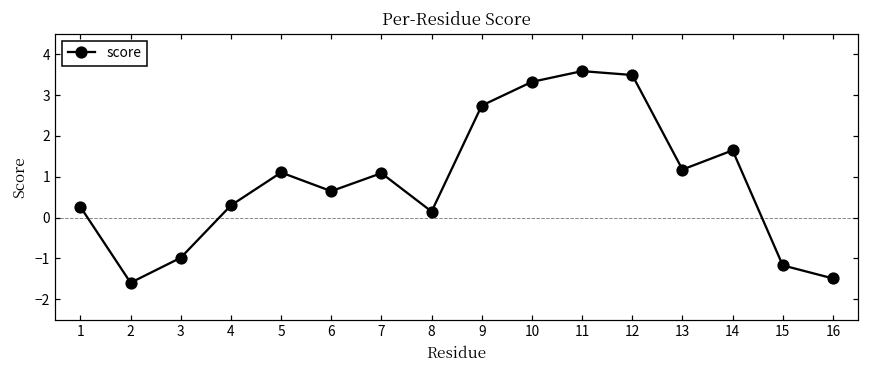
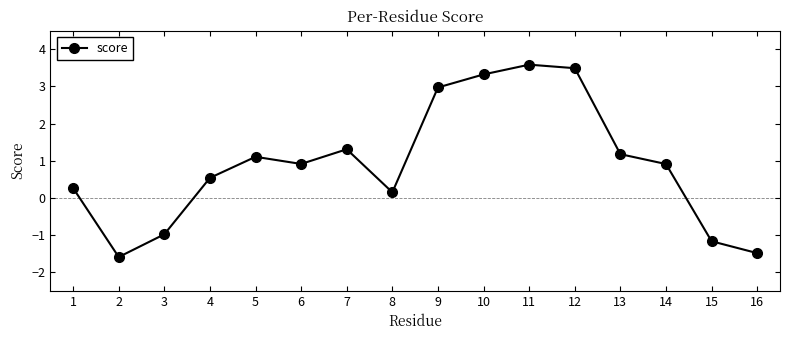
  {
    "1": 0.3,
    "2": -1.6,
    "3": -1.0,
-   "4": 0.3,
+   "4": 0.5,
    "5": 1.1,
-   "6": 0.6,
-   "7": 1.1,
+   "6": 0.9,
+   "7": 1.3,
    "8": 0.1,
-   "9": 2.7,
+   "9": 3.0,
    "10": 3.3,
    "11": 3.6,
    "12": 3.5,
    "13": 1.2,
-   "14": 1.6,
+   "14": 0.9,
    "15": -1.2,
    "16": -1.5
  }
